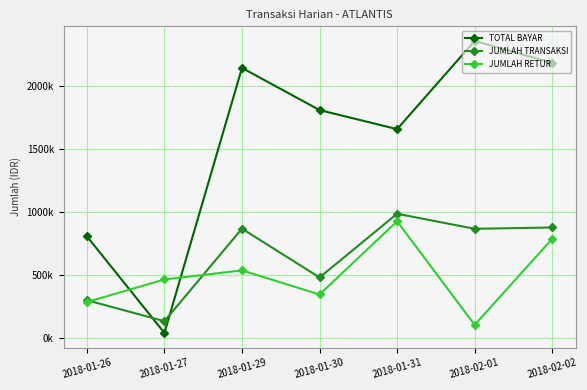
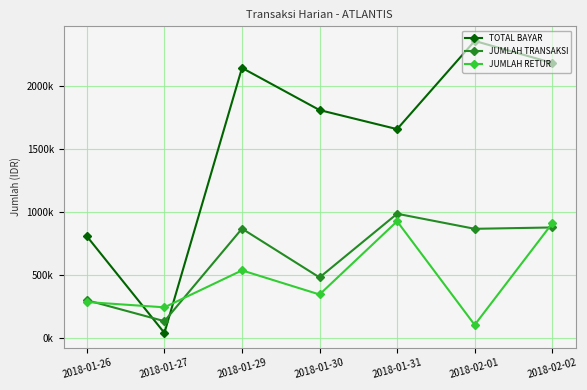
  {
    "TOTAL BAYAR": {
      "2018-01-26": 810000,
      "2018-01-27": 40000,
      "2018-01-29": 2150000,
      "2018-01-30": 1810000,
      "2018-01-31": 1660000
    },
    "JUMLAH TRANSAKSI": {
      "2018-01-27": 130000,
      "2018-01-29": 870000,
      "2018-01-30": 480000,
      "2018-01-31": 990000,
      "2018-02-01": 870000,
      "2018-02-02": 880000
    },
    "JUMLAH RETUR": {
-     "2018-01-27": 470000,
+     "2018-01-27": 240000,
      "2018-01-29": 540000,
      "2018-01-30": 350000,
      "2018-01-31": 930000,
      "2018-02-01": 100000,
-     "2018-02-02": 790000
+     "2018-02-02": 910000
    }
  }
